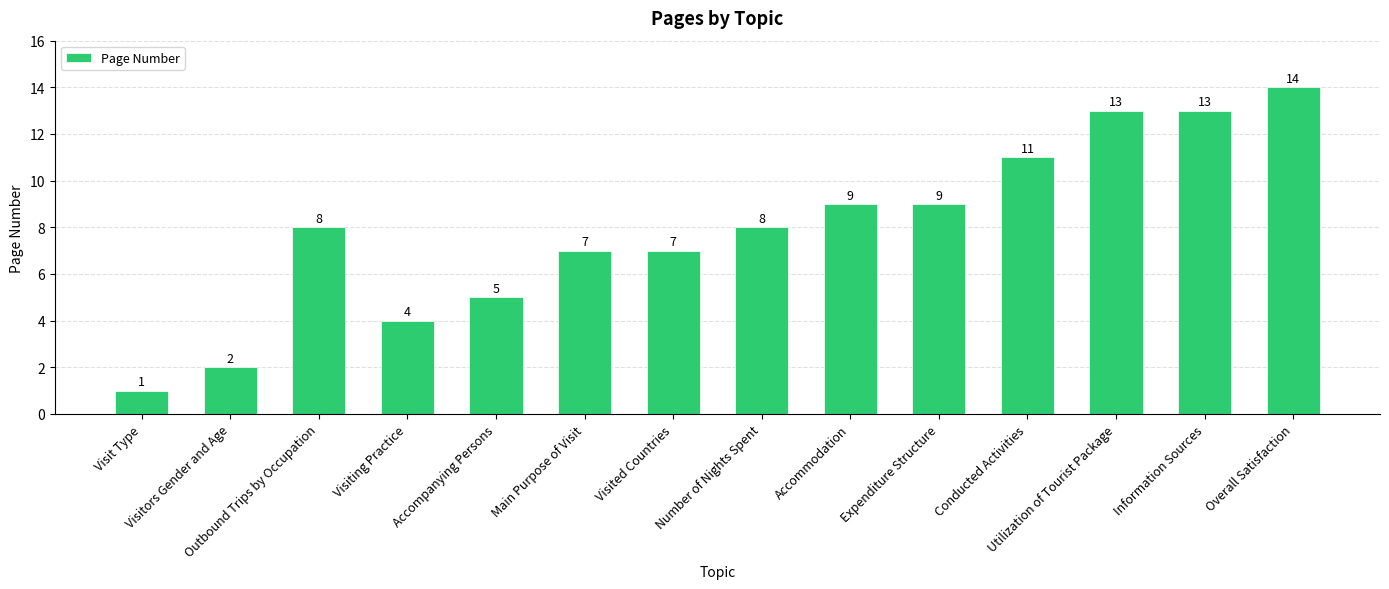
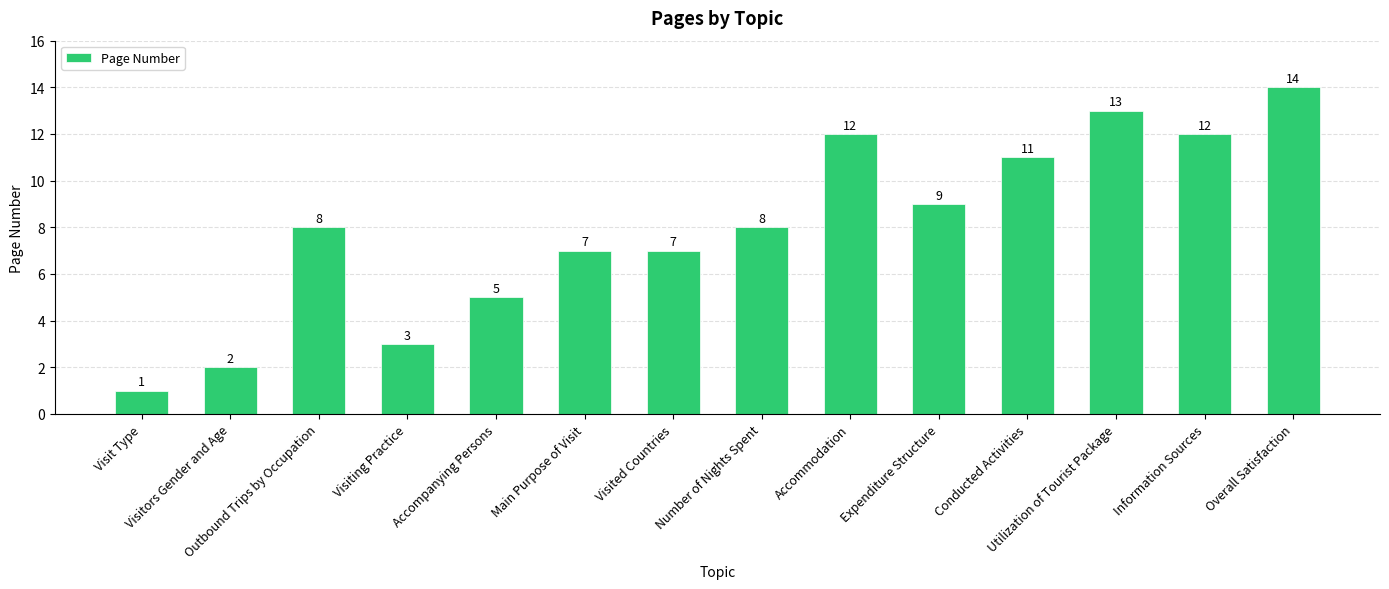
  {
    "Visit Type": 1,
    "Visitors Gender and Age": 2,
    "Outbound Trips by Occupation": 8,
-   "Visiting Practice": 4,
+   "Visiting Practice": 3,
    "Accompanying Persons": 5,
    "Main Purpose of Visit": 7,
    "Visited Countries": 7,
    "Number of Nights Spent": 8,
-   "Accommodation": 9,
+   "Accommodation": 12,
    "Expenditure Structure": 9,
    "Conducted Activities": 11,
    "Utilization of Tourist Package": 13,
-   "Information Sources": 13,
+   "Information Sources": 12,
    "Overall Satisfaction": 14
  }
